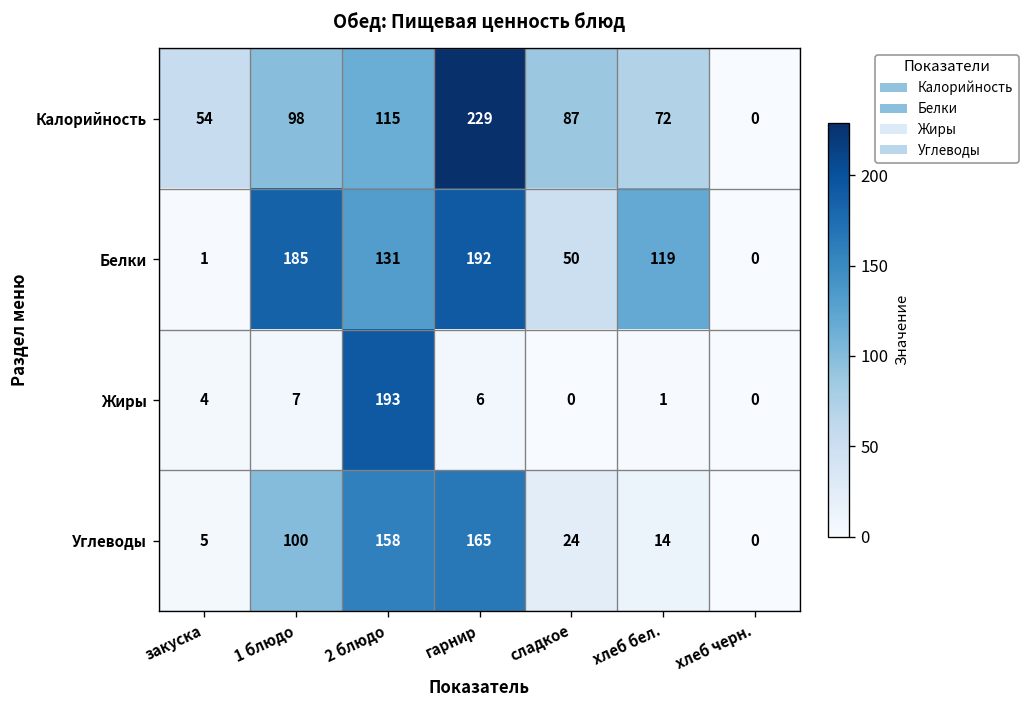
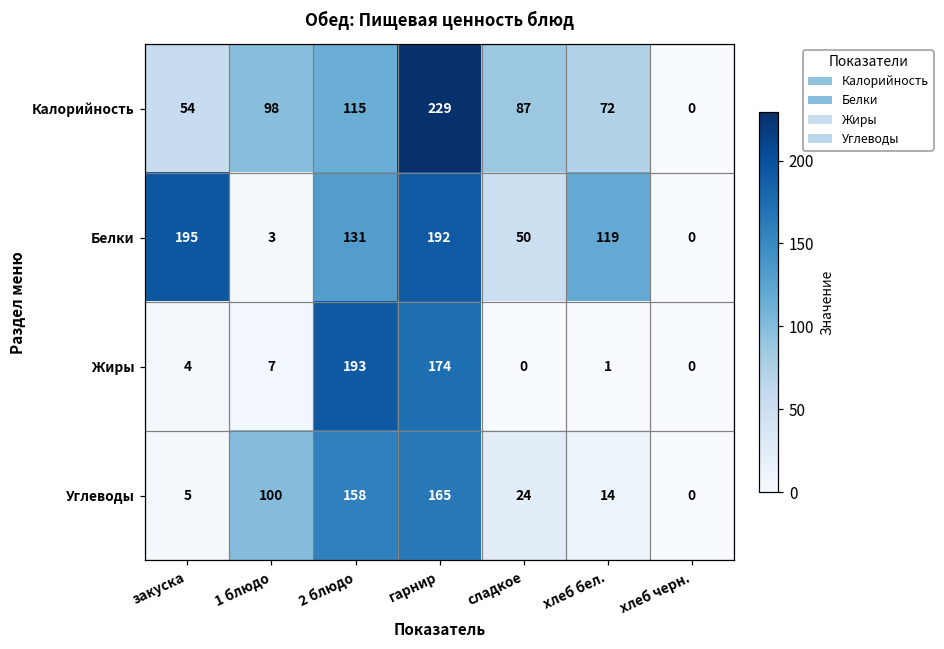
  {
    "Калорийность": {
      "закуска": 54,
      "1 блюдо": 98,
      "2 блюдо": 115,
      "гарнир": 229,
      "сладкое": 87,
      "хлеб бел.": 72,
      "хлеб черн.": 0
    },
    "Белки": {
-     "закуска": 1,
-     "1 блюдо": 185,
+     "закуска": 195,
+     "1 блюдо": 3,
      "2 блюдо": 131,
      "гарнир": 192,
      "сладкое": 50,
      "хлеб бел.": 119,
      "хлеб черн.": 0
    },
    "Жиры": {
      "закуска": 4,
      "1 блюдо": 7,
      "2 блюдо": 193,
-     "гарнир": 6,
+     "гарнир": 174,
      "сладкое": 0,
      "хлеб бел.": 1,
      "хлеб черн.": 0
    },
    "Углеводы": {
      "закуска": 5,
      "1 блюдо": 100,
      "2 блюдо": 158,
      "гарнир": 165,
      "сладкое": 24,
      "хлеб бел.": 14,
      "хлеб черн.": 0
    }
  }
